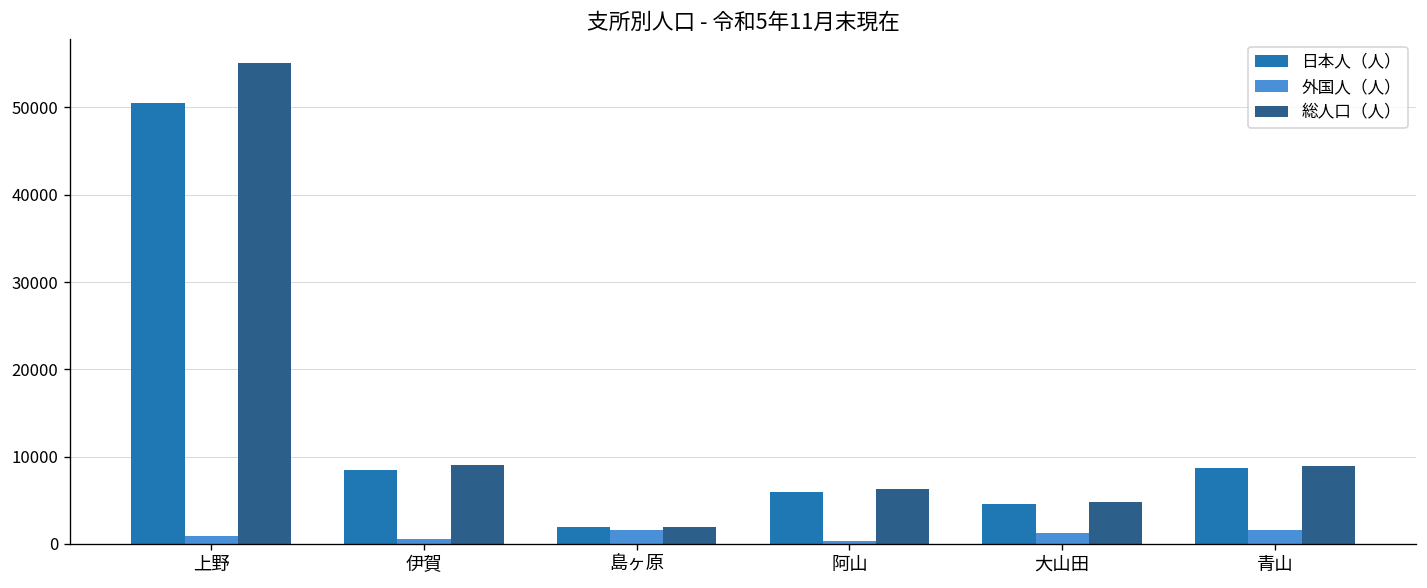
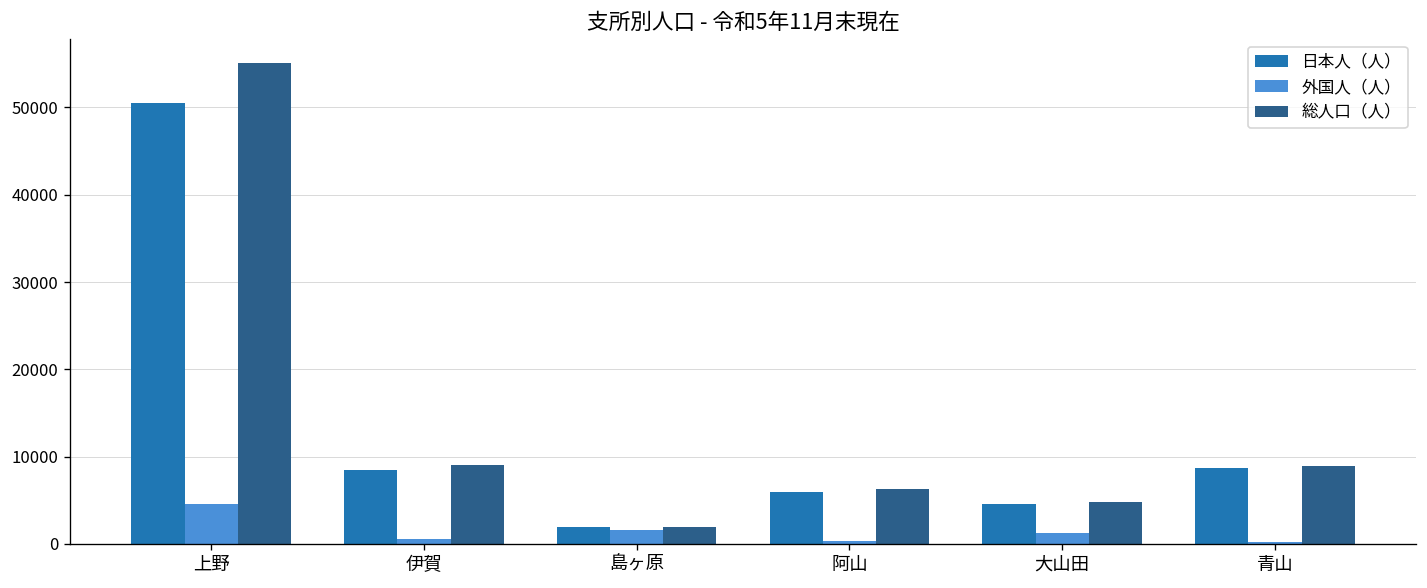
  {
    "外国人（人）": {
-     "上野": 1000,
+     "上野": 5000,
      "伊賀": 1000,
      "島ヶ原": 2000,
      "大山田": 1000,
-     "青山": 2000
+     "青山": 0
    }
  }
